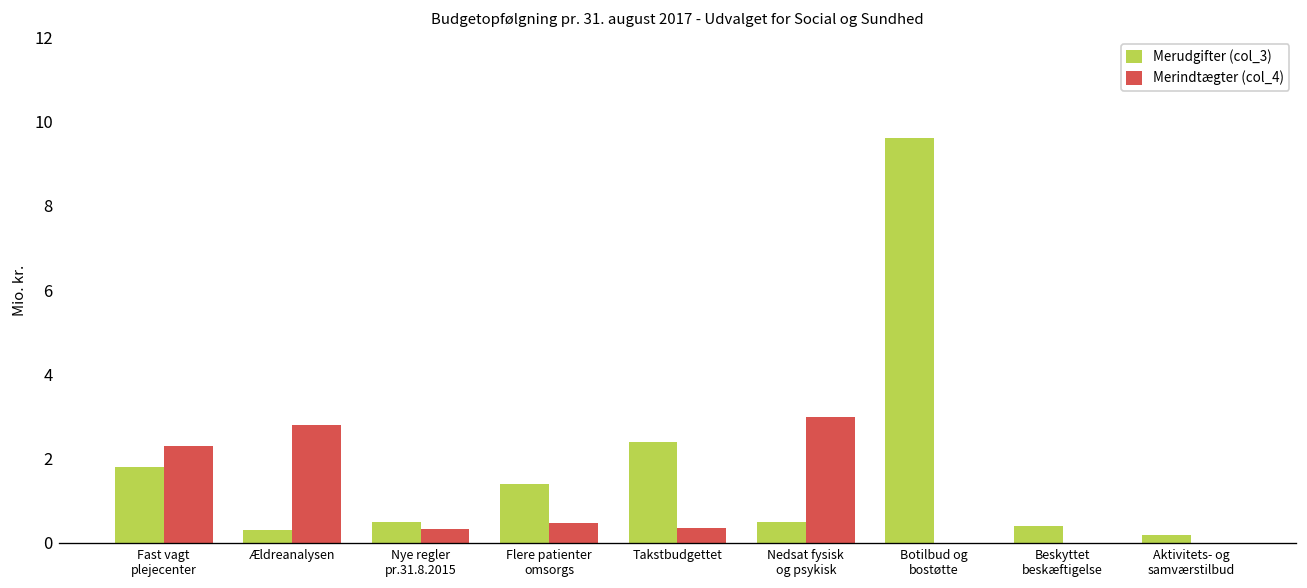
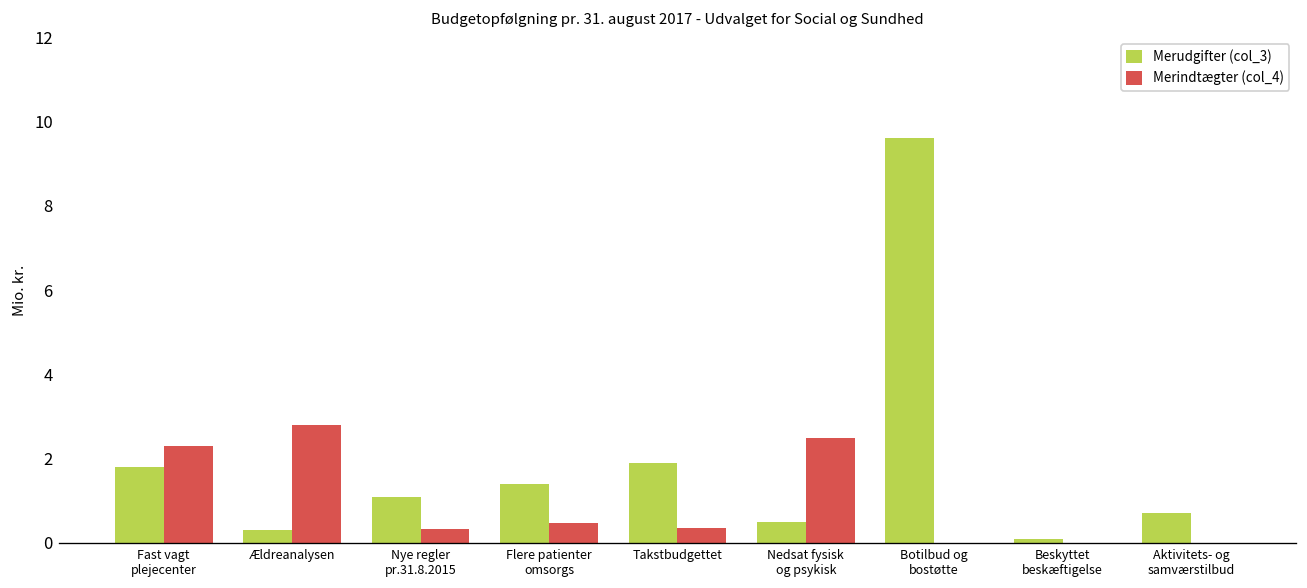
  {
    "Merudgifter (col_3)": {
      "Fast vagt plejecenter": 1.8,
      "Ældreanalysen": 0.3,
-     "Nye regler pr.31.8.2015": 0.5,
+     "Nye regler pr.31.8.2015": 1.1,
      "Flere patienter omsorgs": 1.4,
-     "Takstbudgettet": 2.4,
+     "Takstbudgettet": 1.9,
      "Nedsat fysisk og psykisk": 0.5,
      "Botilbud og bostøtte": 9.6,
-     "Beskyttet beskæftigelse": 0.4,
-     "Aktivitets- og samværstilbud": 0.2
+     "Beskyttet beskæftigelse": 0.1,
+     "Aktivitets- og samværstilbud": 0.7
    },
    "Merindtægter (col_4)": {
      "Fast vagt plejecenter": 2.3,
      "Ældreanalysen": 2.8,
      "Nye regler pr.31.8.2015": 0.3,
      "Flere patienter omsorgs": 0.5,
      "Takstbudgettet": 0.4,
-     "Nedsat fysisk og psykisk": 3.0,
+     "Nedsat fysisk og psykisk": 2.5,
      "Botilbud og bostøtte": 0.0,
      "Beskyttet beskæftigelse": 0.0,
      "Aktivitets- og samværstilbud": 0.0
    }
  }
